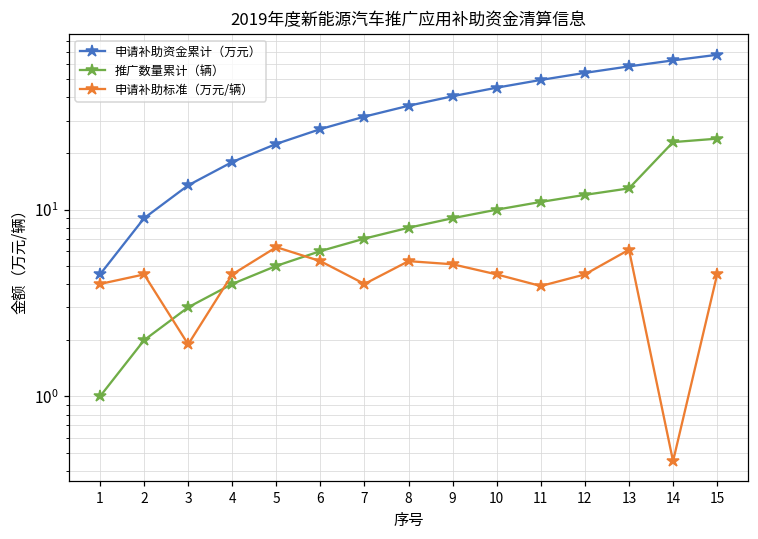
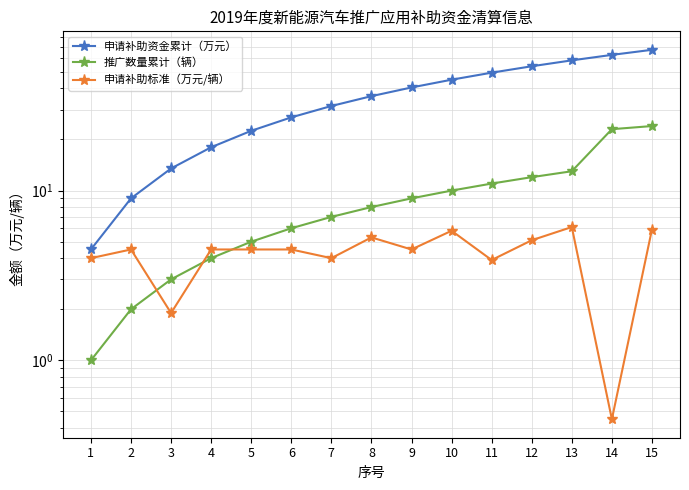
  {
    "申请补助资金累计（万元）": {
      "1": 4.5,
      "2": 9,
      "3": 14,
      "4": 18,
      "5": 23,
      "6": 27,
      "7": 32,
      "8": 36,
      "9": 41,
      "10": 45,
      "11": 50,
      "12": 54,
      "13": 59,
      "14": 63,
      "15": 68
    },
    "推广数量累计（辆）": {
      "1": 1.0,
      "2": 2.0,
      "3": 3.0,
      "4": 4.0,
      "5": 5.0,
      "6": 6.0,
      "7": 7.0,
      "8": 8,
      "9": 9,
      "10": 10,
      "11": 11,
      "12": 12,
      "13": 13,
      "14": 23,
      "15": 24
    },
    "申请补助标准（万元/辆）": {
      "1": 4.0,
      "2": 4.5,
      "3": 1.9,
      "4": 4.5,
-     "5": 6.3,
-     "6": 5.3,
+     "5": 4.5,
+     "6": 4.5,
      "7": 4.0,
      "8": 5.3,
-     "9": 5.1,
-     "10": 4.5,
+     "9": 4.5,
+     "10": 5.8,
      "11": 3.9,
-     "12": 4.5,
+     "12": 5.1,
      "13": 6.1,
      "14": 0.45,
-     "15": 4.5
+     "15": 5.9
    }
  }
